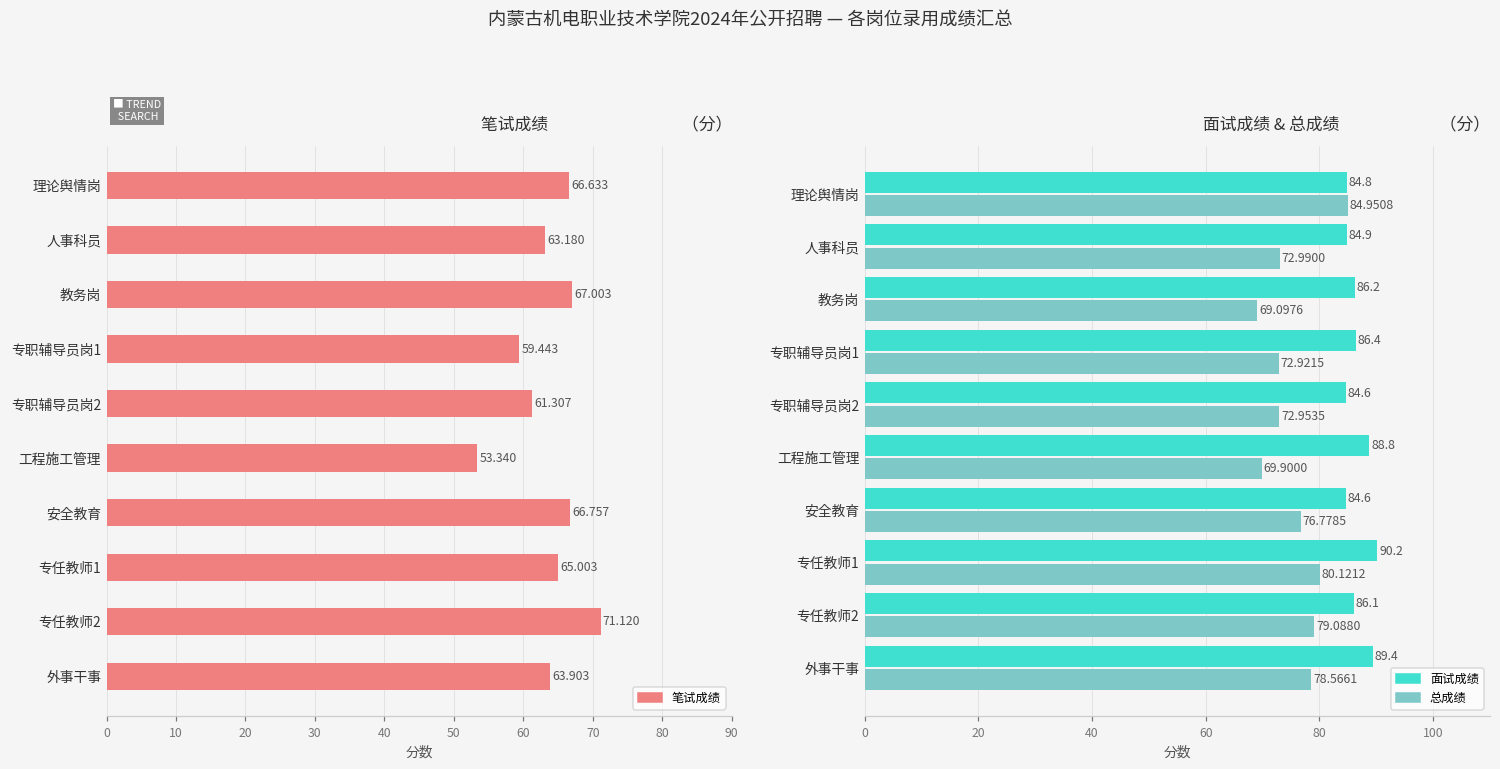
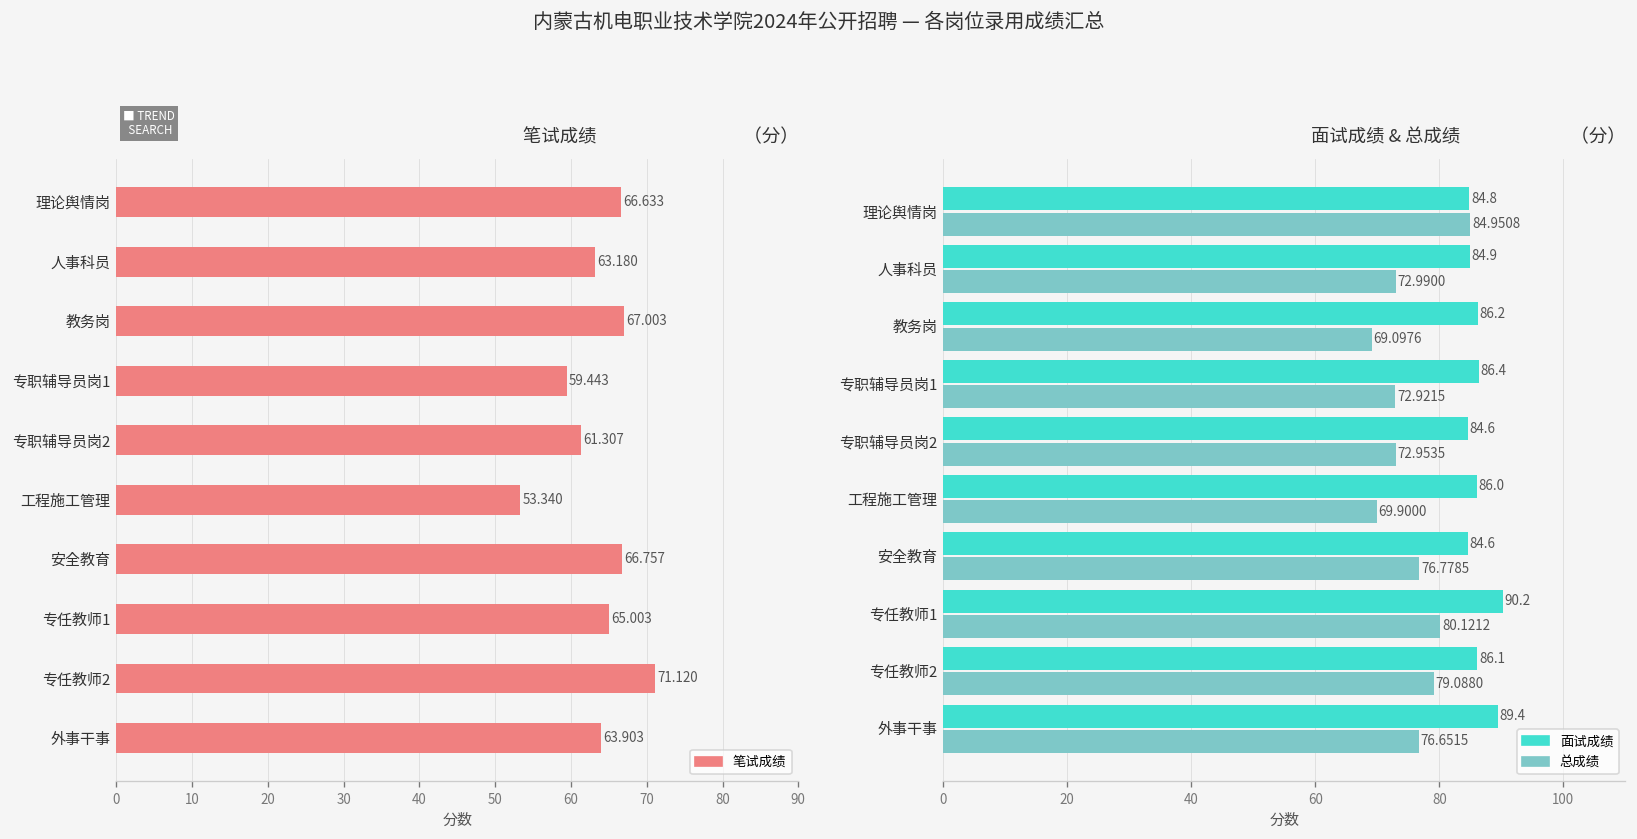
  {
    "笔试成绩 （分）": {
      "理论舆情岗": 66.633,
      "人事科员": 63.180,
      "教务岗": 67.003,
      "专职辅导员岗1": 59.443,
      "专职辅导员岗2": 61.307,
      "工程施工管理": 53.340,
      "安全教育": 66.757,
      "专任教师1": 65.003,
      "专任教师2": 71.120,
      "外事干事": 63.903
    },
    "面试成绩 & 总成绩 （分）": {
      "面试成绩": {
        "理论舆情岗": 84.8,
        "人事科员": 84.9,
        "教务岗": 86.2,
        "专职辅导员岗1": 86.4,
        "专职辅导员岗2": 84.6,
-       "工程施工管理": 88.8,
+       "工程施工管理": 86.0,
        "安全教育": 84.6,
        "专任教师1": 90.2,
        "专任教师2": 86.1,
        "外事干事": 89.4
      },
      "总成绩": {
        "理论舆情岗": 84.9508,
        "人事科员": 72.9900,
        "教务岗": 69.0976,
        "专职辅导员岗1": 72.9215,
        "专职辅导员岗2": 72.9535,
        "工程施工管理": 69.9000,
        "安全教育": 76.7785,
        "专任教师1": 80.1212,
        "专任教师2": 79.0880,
-       "外事干事": 78.5661
+       "外事干事": 76.6515
      }
    }
  }
